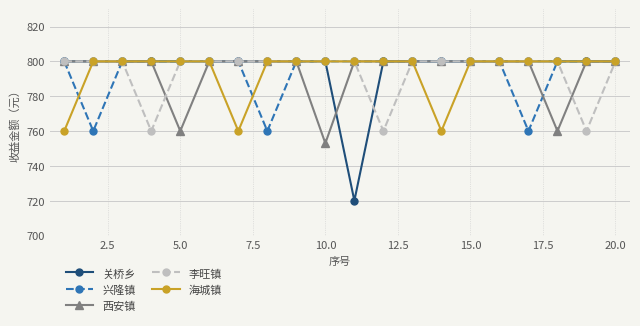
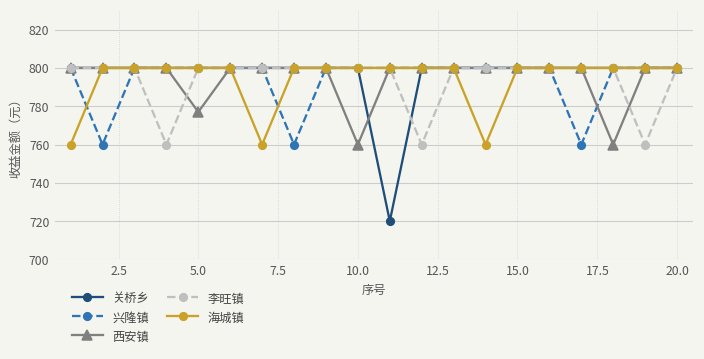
  {
    "西安镇": {
-     "5.0": 760,
-     "10.0": 753
+     "5.0": 777,
+     "10.0": 760
    }
  }
